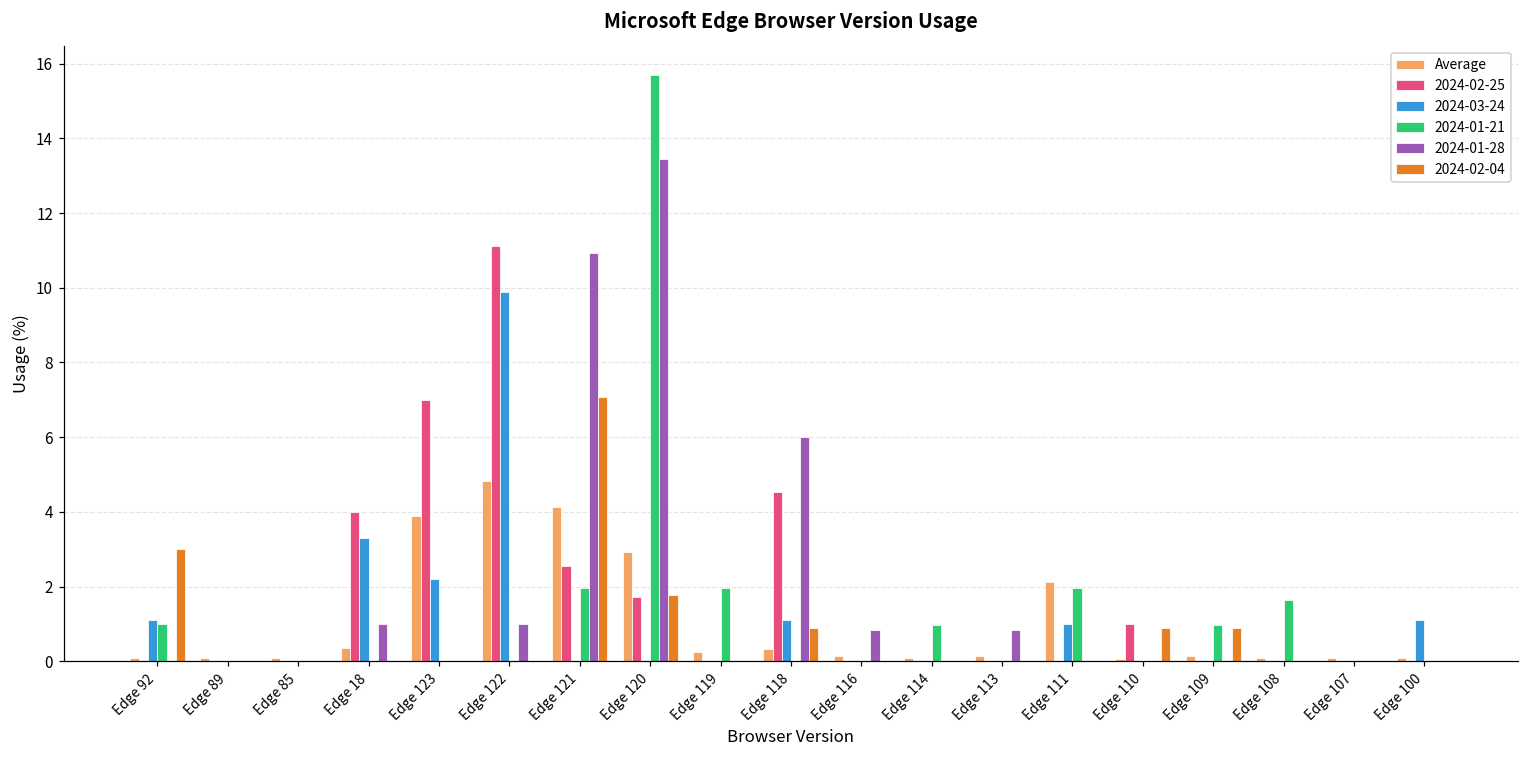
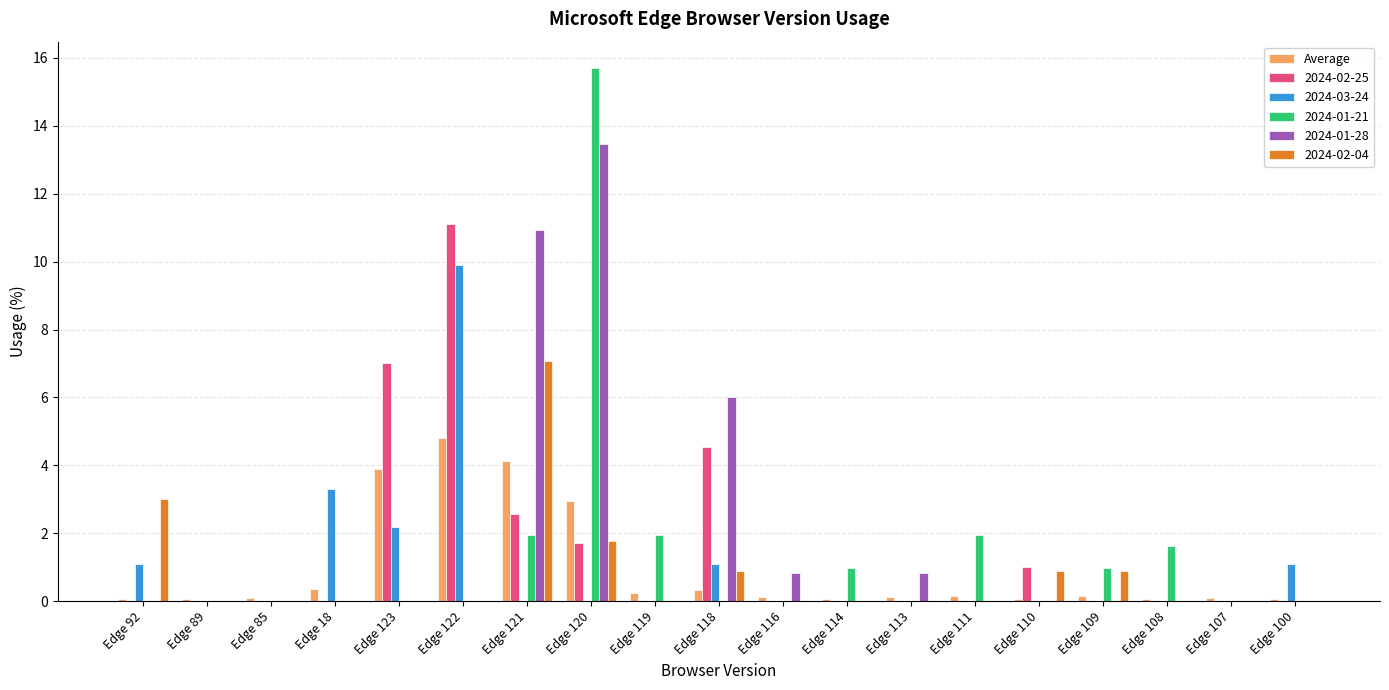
  {
    "Average": {
      "Edge 92": 0.1,
      "Edge 89": 0.1,
      "Edge 85": 0.1,
      "Edge 18": 0.4,
      "Edge 123": 3.9,
      "Edge 122": 4.8,
      "Edge 121": 4.1,
      "Edge 120": 2.9,
      "Edge 119": 0.2,
      "Edge 118": 0.3,
      "Edge 116": 0.1,
      "Edge 114": 0.1,
      "Edge 113": 0.1,
-     "Edge 111": 2.1,
+     "Edge 111": 0.2,
      "Edge 109": 0.1,
      "Edge 108": 0.1,
      "Edge 107": 0.1,
      "Edge 100": 0.1
    },
    "2024-02-25": {
      "Edge 92": 0,
      "Edge 89": 0,
      "Edge 85": 0,
-     "Edge 18": 4,
+     "Edge 18": 0,
      "Edge 123": 7,
      "Edge 122": 11.1,
      "Edge 121": 2.6,
      "Edge 120": 1.7,
      "Edge 119": 0,
      "Edge 118": 4.5,
      "Edge 116": 0,
      "Edge 114": 0,
      "Edge 113": 0,
      "Edge 111": 0,
      "Edge 110": 1,
      "Edge 109": 0,
      "Edge 108": 0,
      "Edge 107": 0,
      "Edge 100": 0
    },
    "2024-03-24": {
      "Edge 92": 1.1,
      "Edge 89": 0,
      "Edge 85": 0,
      "Edge 18": 3.3,
      "Edge 123": 2.2,
      "Edge 122": 9.9,
      "Edge 121": 0,
      "Edge 120": 0,
      "Edge 119": 0,
      "Edge 118": 1.1,
      "Edge 116": 0,
      "Edge 114": 0,
      "Edge 113": 0,
-     "Edge 111": 1,
+     "Edge 111": 0,
      "Edge 110": 0,
      "Edge 109": 0,
      "Edge 108": 0,
      "Edge 107": 0,
      "Edge 100": 1.1
    },
    "2024-01-21": {
-     "Edge 92": 1,
+     "Edge 92": 0,
      "Edge 89": 0,
      "Edge 85": 0,
      "Edge 18": 0,
      "Edge 123": 0,
      "Edge 122": 0,
      "Edge 121": 2,
      "Edge 120": 15.7,
      "Edge 119": 2,
      "Edge 118": 0,
      "Edge 116": 0,
      "Edge 114": 1,
      "Edge 113": 0,
      "Edge 111": 2,
      "Edge 110": 0,
      "Edge 109": 1,
      "Edge 108": 1.6,
      "Edge 107": 0,
      "Edge 100": 0
    },
    "2024-01-28": {
      "Edge 92": 0,
      "Edge 89": 0,
      "Edge 85": 0,
-     "Edge 18": 1,
+     "Edge 18": 0,
      "Edge 123": 0,
-     "Edge 122": 1,
+     "Edge 122": 0,
      "Edge 121": 10.9,
      "Edge 120": 13.5,
      "Edge 119": 0,
      "Edge 118": 6,
      "Edge 116": 0.8,
      "Edge 114": 0,
      "Edge 113": 0.8,
      "Edge 111": 0,
      "Edge 110": 0,
      "Edge 109": 0,
      "Edge 108": 0,
      "Edge 107": 0,
      "Edge 100": 0
    },
    "2024-02-04": {
      "Edge 92": 3.0,
      "Edge 89": 0.0,
      "Edge 85": 0.0,
      "Edge 18": 0.0,
      "Edge 123": 0.0,
      "Edge 122": 0.0,
      "Edge 121": 7.1,
      "Edge 120": 1.8,
      "Edge 119": 0.0,
      "Edge 118": 0.9,
      "Edge 116": 0.0,
      "Edge 114": 0.0,
      "Edge 113": 0.0,
      "Edge 111": 0.0,
      "Edge 110": 0.9,
      "Edge 109": 0.9,
      "Edge 108": 0.0,
      "Edge 107": 0.0,
      "Edge 100": 0.0
    }
  }
